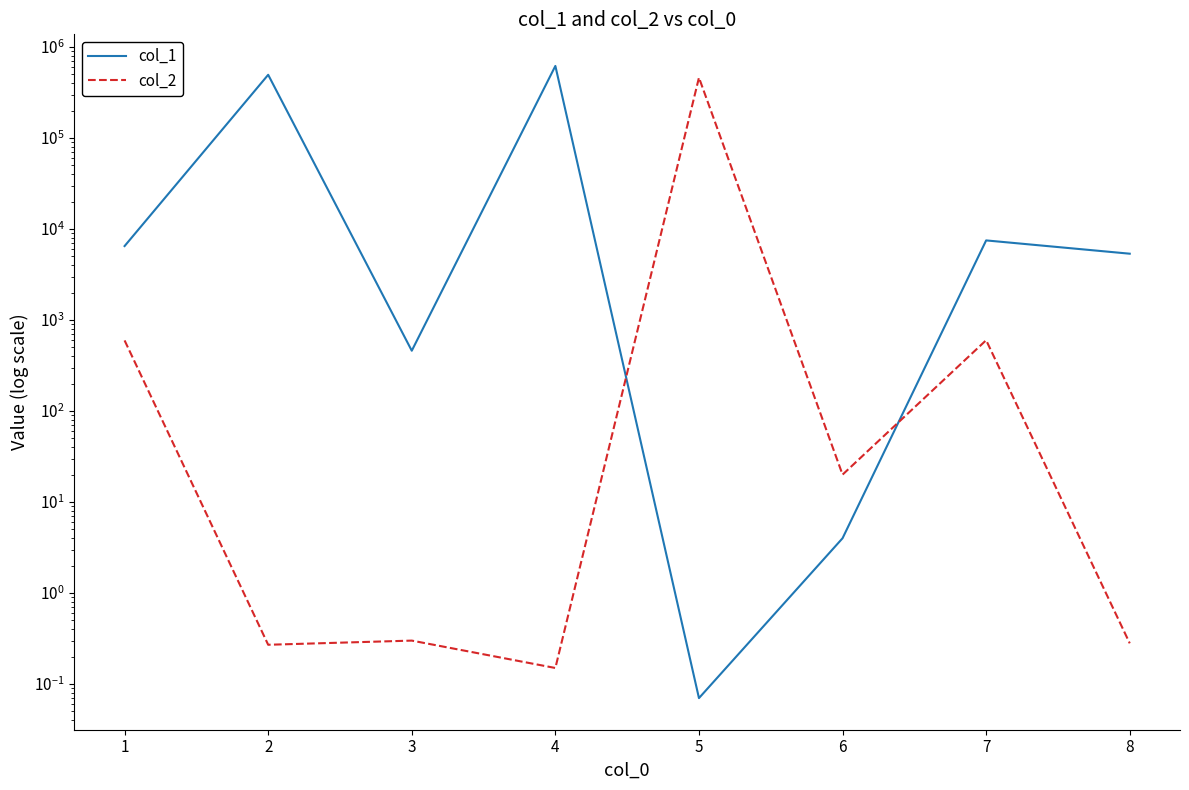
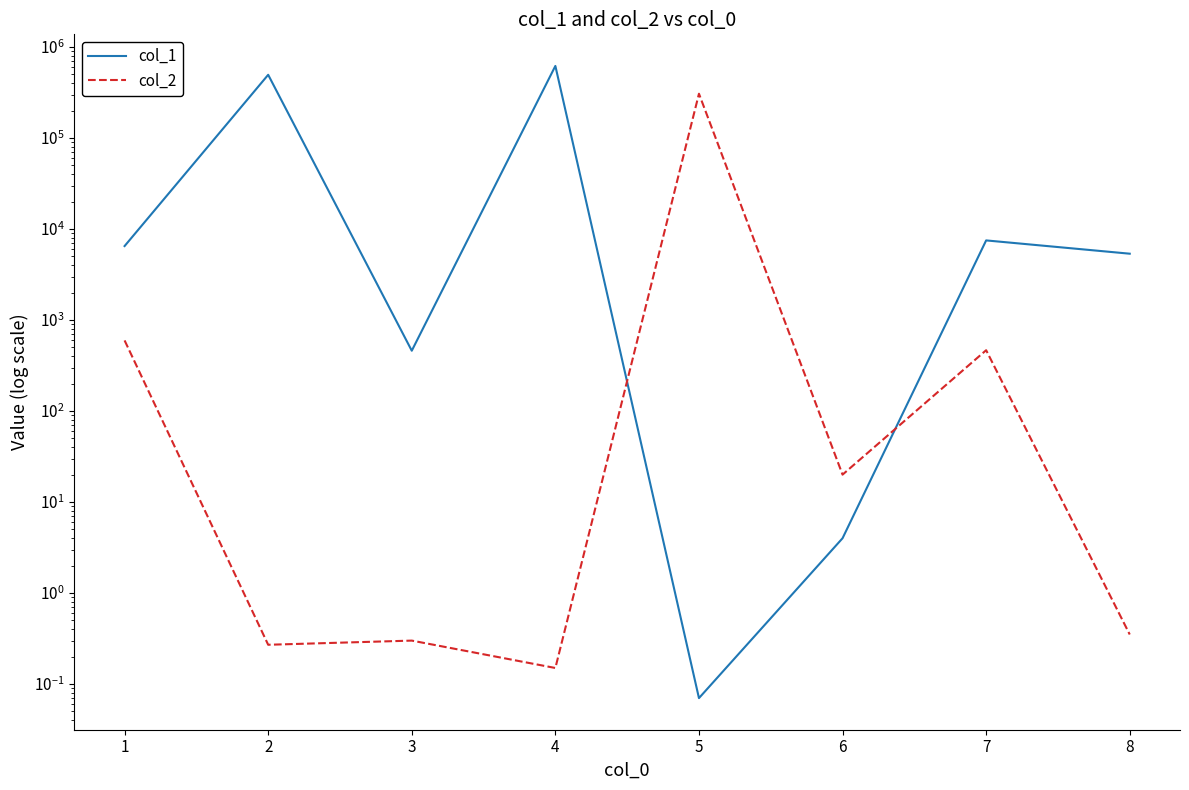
  {
    "col_1": {
      "1": 7000,
      "2": 500000,
      "3": 500,
      "4": 600000,
      "5": 0.07,
      "6": 4,
      "7": 8000,
      "8": 5000
    },
    "col_2": {
      "1": 600,
      "2": 0.27,
      "3": 0.30,
      "4": 0.15,
-     "5": 500000,
+     "5": 310000,
      "6": 20,
-     "7": 600,
-     "8": 0.28
+     "7": 500,
+     "8": 0.35
    }
  }
